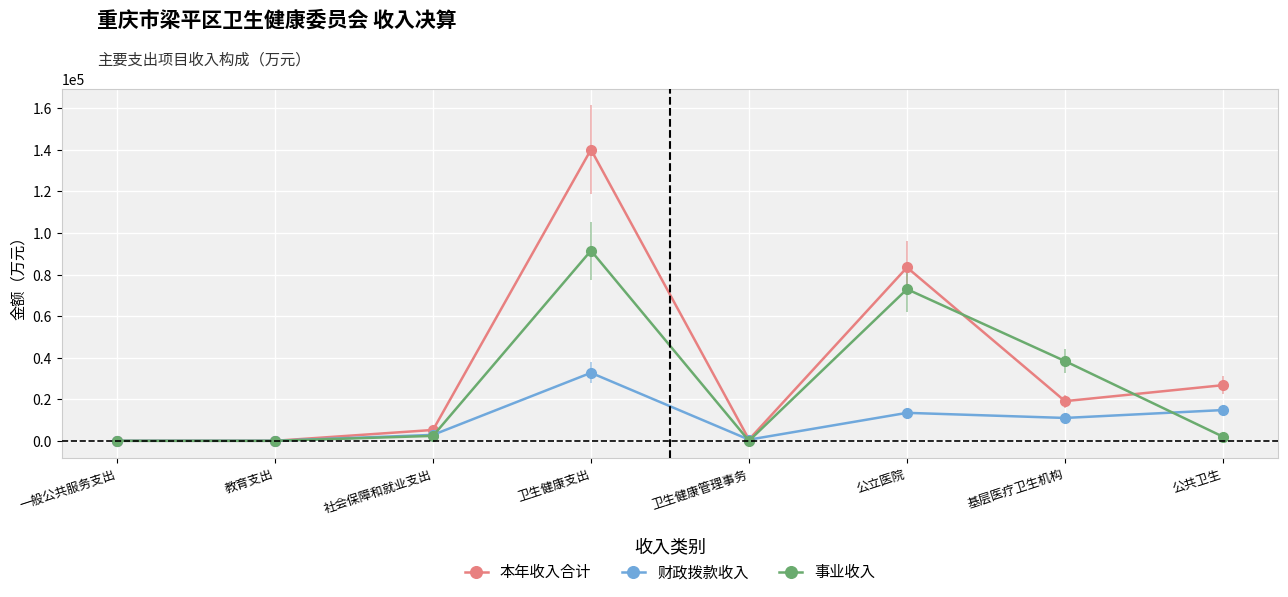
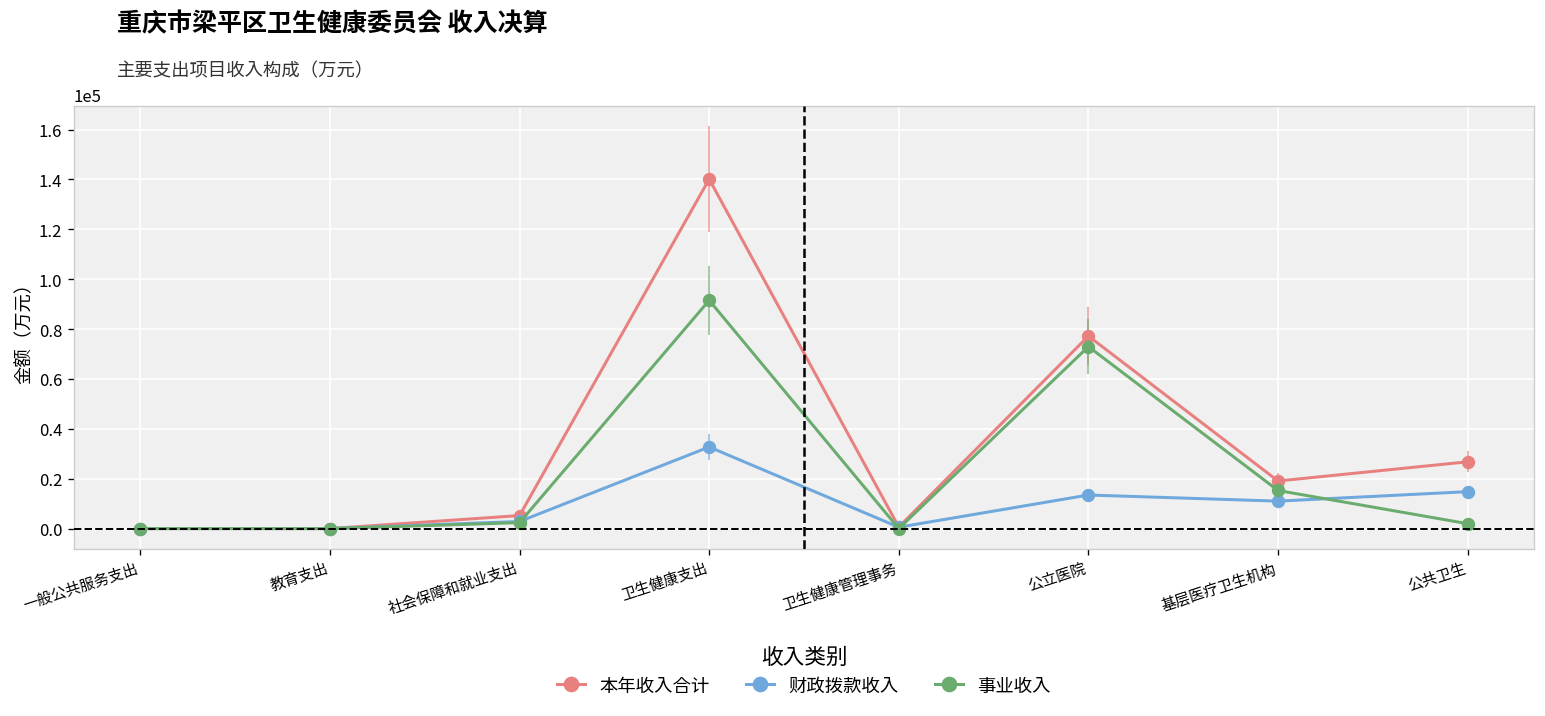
  {
    "本年收入合计": {
      "社会保障和就业支出": 5000,
      "卫生健康支出": 140000,
-     "公立医院": 83000,
+     "公立医院": 77000,
      "基层医疗卫生机构": 19000,
      "公共卫生": 27000
    },
    "财政拨款收入": {
      "卫生健康支出": 33000,
      "公立医院": 13000,
      "基层医疗卫生机构": 11000,
      "公共卫生": 15000
    },
    "事业收入": {
      "卫生健康支出": 92000,
      "公立医院": 73000,
-     "基层医疗卫生机构": 38000,
+     "基层医疗卫生机构": 15000,
      "公共卫生": 2000
    }
  }
